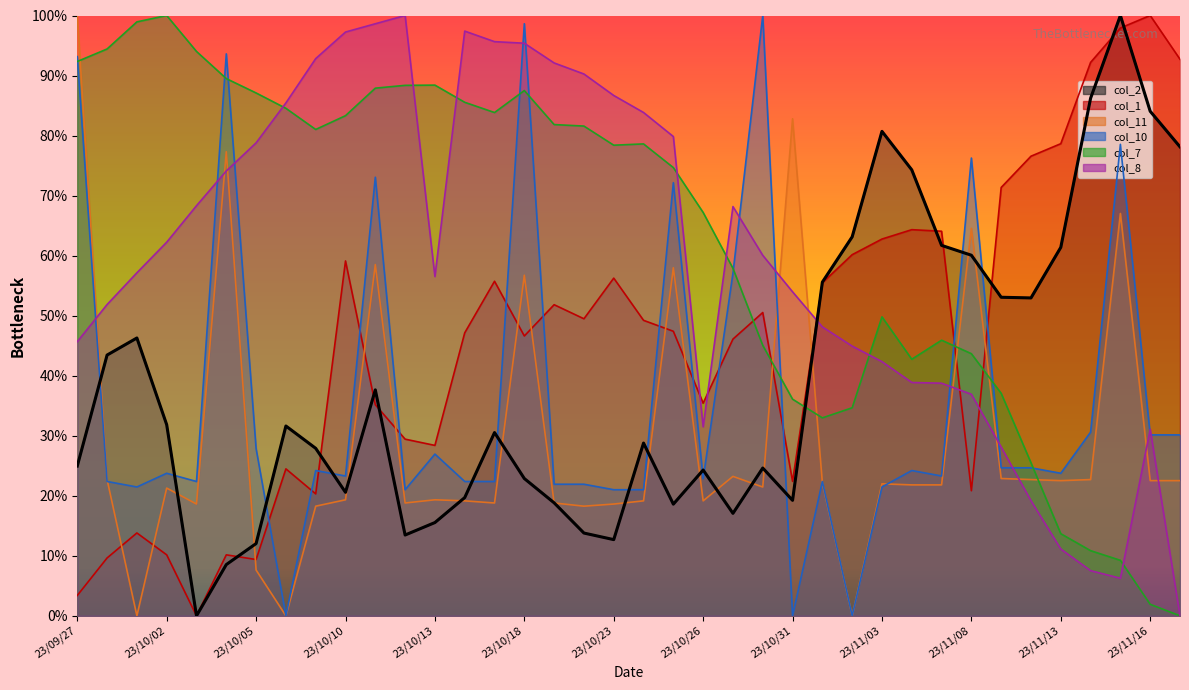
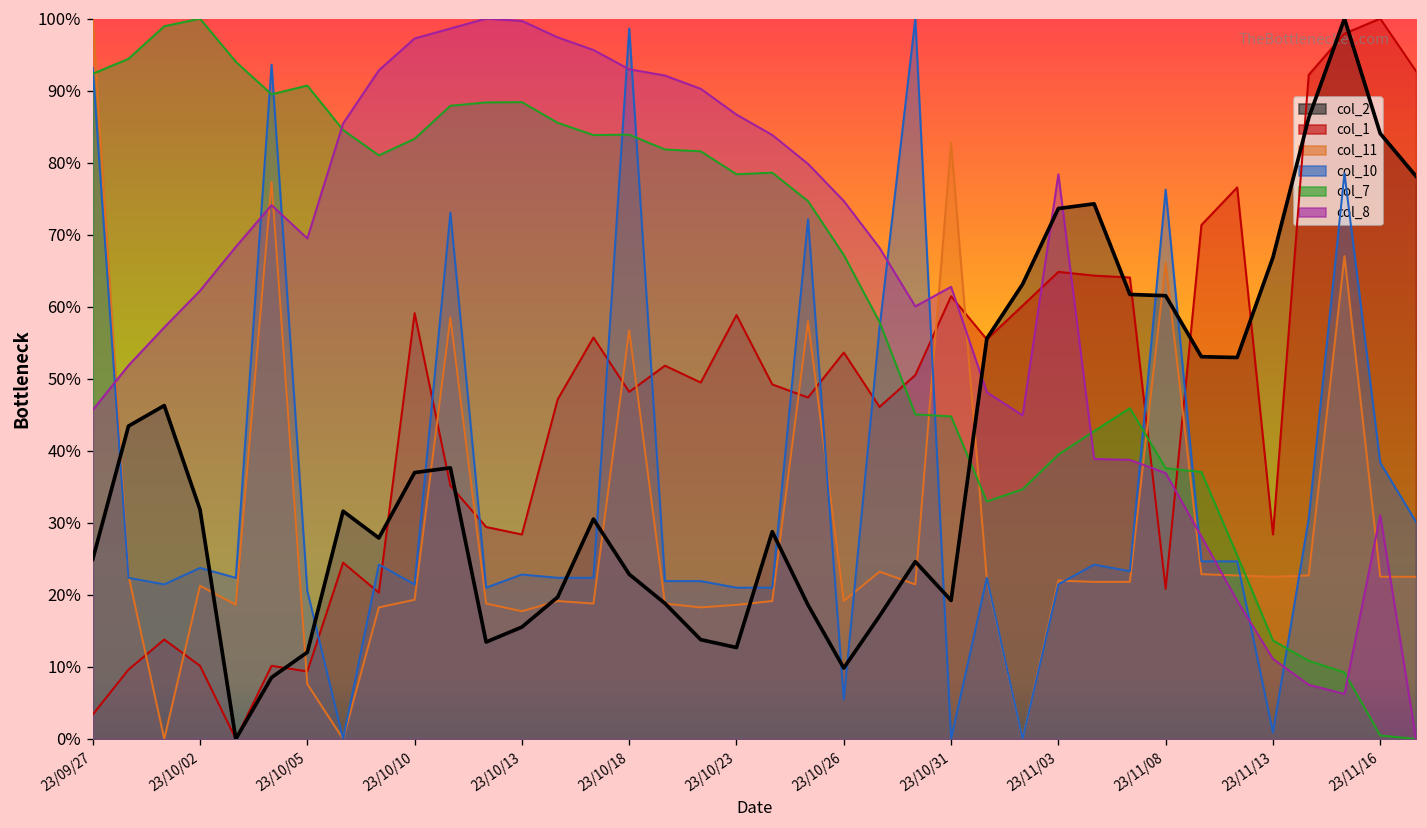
  {
    "col_2": {
      "23/09/27": "25%",
      "23/10/02": "32%",
      "23/10/05": "12%",
-     "23/10/10": "21%",
+     "23/10/10": "37%",
      "23/10/13": "16%",
      "23/10/18": "23%",
      "23/10/23": "13%",
-     "23/10/26": "24%",
+     "23/10/26": "10%",
      "23/10/31": "19%",
-     "23/11/03": "81%",
-     "23/11/08": "60%",
-     "23/11/13": "61%"
+     "23/11/03": "74%",
+     "23/11/08": "62%",
+     "23/11/13": "67%"
    },
    "col_1": {
      "23/09/27": "3%",
      "23/10/02": "10%",
      "23/10/05": "9%",
      "23/10/10": "59%",
      "23/10/13": "28%",
-     "23/10/18": "47%",
-     "23/10/23": "56%",
-     "23/10/26": "35%",
-     "23/10/31": "22%",
-     "23/11/03": "63%",
+     "23/10/18": "48%",
+     "23/10/23": "59%",
+     "23/10/26": "54%",
+     "23/10/31": "61%",
+     "23/11/03": "65%",
      "23/11/08": "21%",
-     "23/11/13": "79%",
+     "23/11/13": "28%",
      "23/11/16": "100%"
    },
    "col_11": {
      "23/09/27": "100%",
      "23/10/02": "21%",
      "23/10/05": "8%",
      "23/10/10": "19%",
-     "23/10/13": "19%",
+     "23/10/13": "18%",
      "23/10/18": "57%",
      "23/10/23": "19%",
      "23/10/26": "19%",
      "23/10/31": "83%",
      "23/11/03": "22%",
-     "23/11/08": "65%",
+     "23/11/08": "66%",
      "23/11/13": "23%",
      "23/11/16": "23%"
    },
    "col_10": {
      "23/09/27": "93%",
      "23/10/02": "24%",
-     "23/10/05": "28%",
-     "23/10/10": "23%",
-     "23/10/13": "27%",
+     "23/10/05": "21%",
+     "23/10/10": "21%",
+     "23/10/13": "23%",
      "23/10/18": "99%",
      "23/10/23": "21%",
-     "23/10/26": "23%",
+     "23/10/26": "5%",
      "23/10/31": "0%",
      "23/11/03": "21%",
      "23/11/08": "76%",
-     "23/11/13": "24%",
-     "23/11/16": "30%"
+     "23/11/13": "1%",
+     "23/11/16": "38%"
    },
    "col_7": {
      "23/09/27": "92%",
      "23/10/02": "100%",
-     "23/10/05": "87%",
+     "23/10/05": "91%",
      "23/10/10": "83%",
      "23/10/13": "88%",
-     "23/10/18": "87%",
+     "23/10/18": "84%",
      "23/10/23": "78%",
      "23/10/26": "67%",
-     "23/10/31": "36%",
-     "23/11/03": "50%",
-     "23/11/08": "44%",
+     "23/10/31": "45%",
+     "23/11/03": "39%",
+     "23/11/08": "38%",
      "23/11/13": "14%",
-     "23/11/16": "2%"
+     "23/11/16": "0%"
    },
    "col_8": {
      "23/09/27": "46%",
      "23/10/02": "62%",
-     "23/10/05": "79%",
+     "23/10/05": "69%",
      "23/10/10": "97%",
-     "23/10/13": "57%",
-     "23/10/18": "95%",
+     "23/10/13": "100%",
+     "23/10/18": "93%",
      "23/10/23": "87%",
-     "23/10/26": "31%",
-     "23/10/31": "54%",
-     "23/11/03": "42%",
+     "23/10/26": "75%",
+     "23/10/31": "63%",
+     "23/11/03": "78%",
      "23/11/08": "37%",
      "23/11/13": "11%",
      "23/11/16": "31%"
    }
  }
